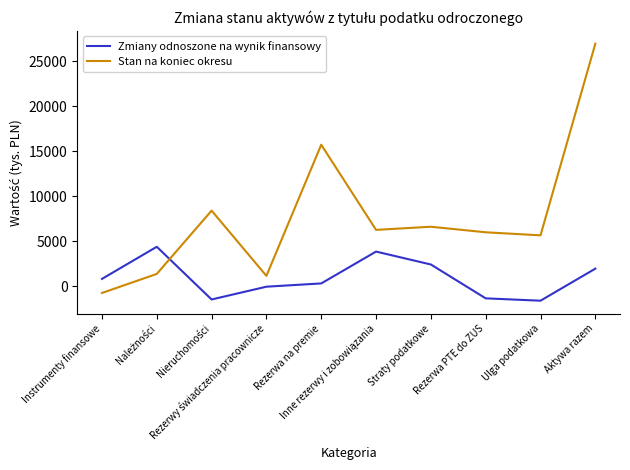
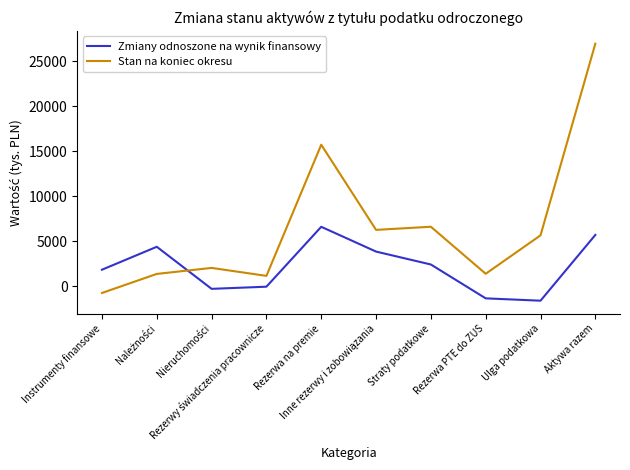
  {
    "Zmiany odnoszone na wynik finansowy": {
-     "Instrumenty finansowe": 1000,
+     "Instrumenty finansowe": 2000,
      "Należności": 4000,
-     "Nieruchomości": -1000,
+     "Nieruchomości": 0,
      "Rezerwy świadczenia pracownicze": 0,
-     "Rezerwa na premie": 0,
+     "Rezerwa na premie": 7000,
      "Inne rezerwy i zobowiązania": 4000,
      "Straty podatkowe": 2000,
      "Rezerwa PTE do ZUS": -1000,
      "Ulga podatkowa": -2000,
-     "Aktywa razem": 2000
+     "Aktywa razem": 6000
    },
    "Stan na koniec okresu": {
      "Instrumenty finansowe": -1000,
      "Należności": 1000,
-     "Nieruchomości": 8000,
+     "Nieruchomości": 2000,
      "Rezerwy świadczenia pracownicze": 1000,
      "Rezerwa na premie": 16000,
      "Inne rezerwy i zobowiązania": 6000,
      "Straty podatkowe": 7000,
-     "Rezerwa PTE do ZUS": 6000,
+     "Rezerwa PTE do ZUS": 1000,
      "Ulga podatkowa": 6000,
      "Aktywa razem": 27000
    }
  }
